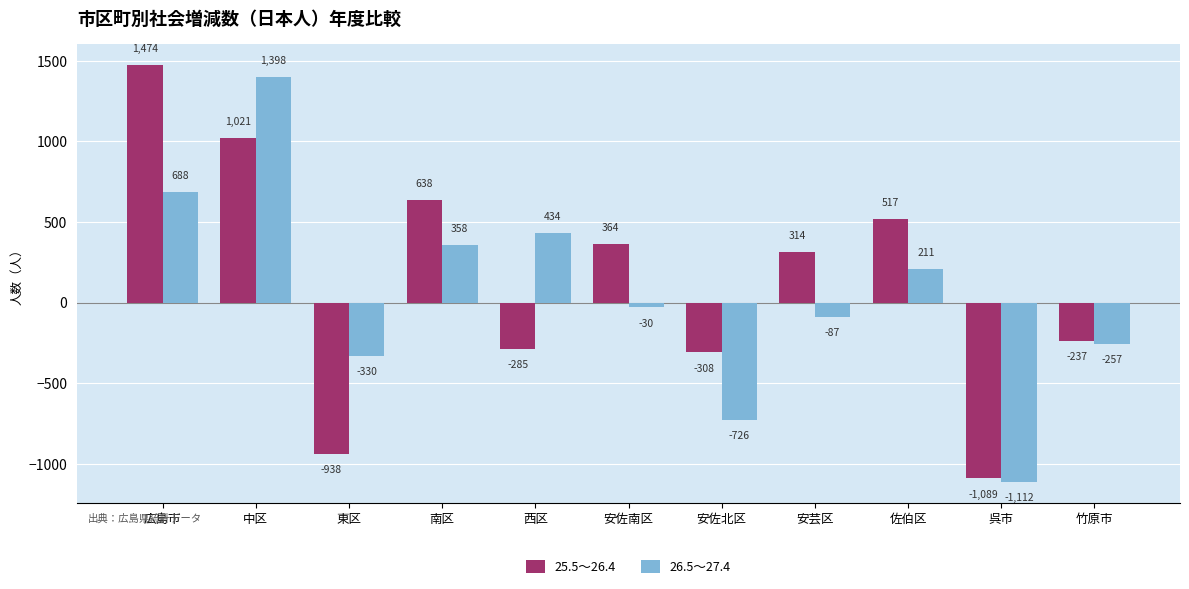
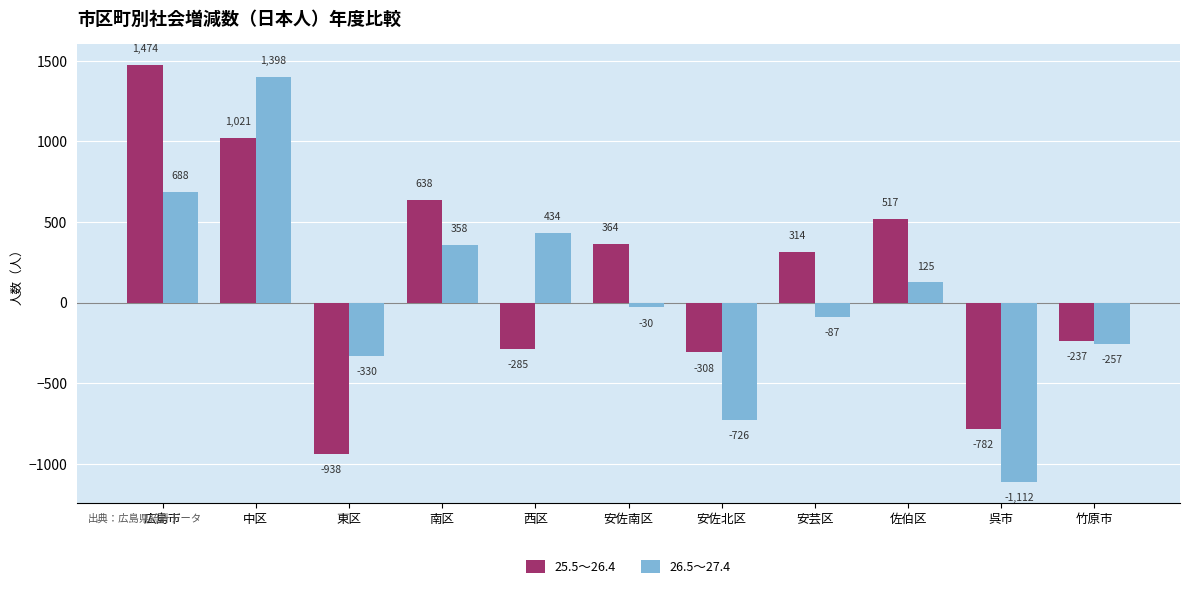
  {
    "25.5～26.4": {
      "広島市": "1,474",
      "中区": "1,021",
      "東区": "-938",
      "南区": "638",
      "西区": "-285",
      "安佐南区": "364",
      "安佐北区": "-308",
      "安芸区": "314",
      "佐伯区": "517",
-     "呉市": "-1,089",
+     "呉市": "-782",
      "竹原市": "-237"
    },
    "26.5～27.4": {
      "広島市": "688",
      "中区": "1,398",
      "東区": "-330",
      "南区": "358",
      "西区": "434",
      "安佐南区": "-30",
      "安佐北区": "-726",
      "安芸区": "-87",
-     "佐伯区": "211",
+     "佐伯区": "125",
      "呉市": "-1,112",
      "竹原市": "-257"
    }
  }
